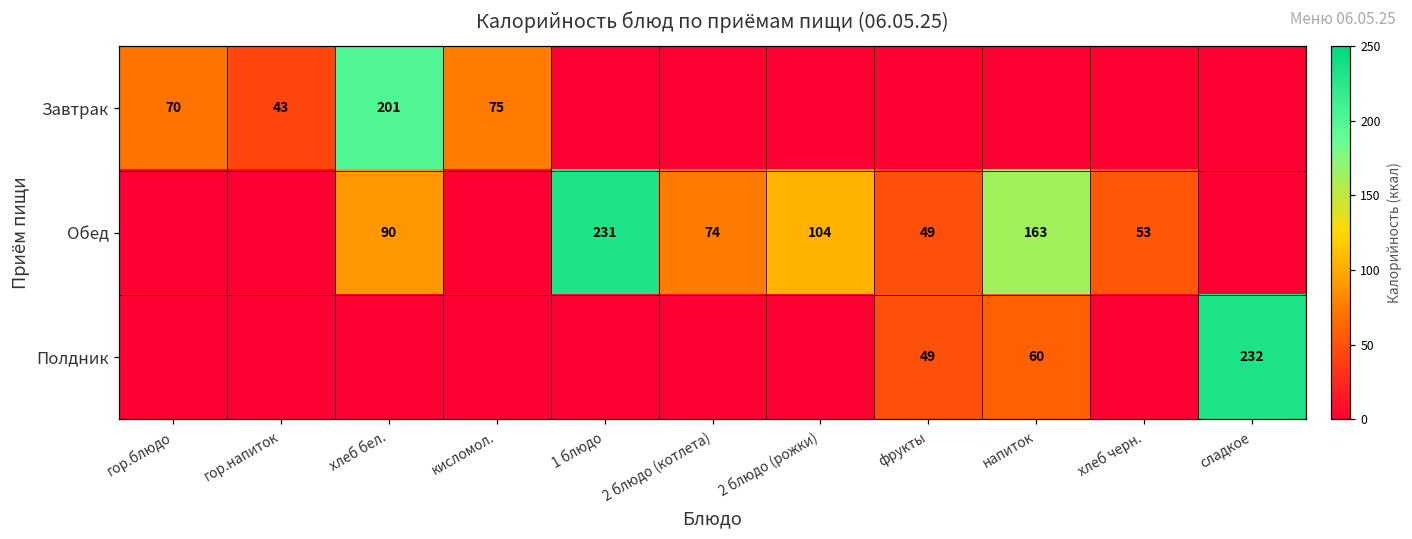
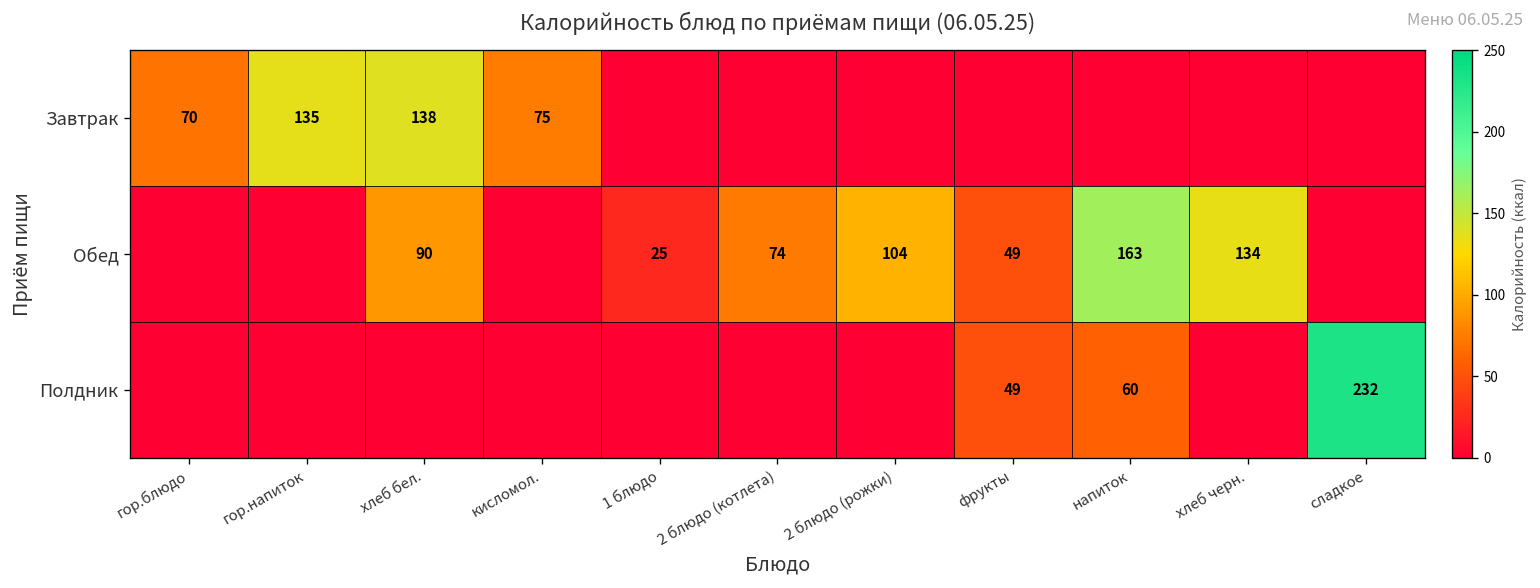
  {
    "Завтрак": {
      "гор.блюдо": 70,
-     "гор.напиток": 43,
-     "хлеб бел.": 201,
+     "гор.напиток": 135,
+     "хлеб бел.": 138,
      "кисломол.": 75
    },
    "Обед": {
      "хлеб бел.": 90,
-     "1 блюдо": 231,
+     "1 блюдо": 25,
      "2 блюдо (котлета)": 74,
      "2 блюдо (рожки)": 104,
      "фрукты": 49,
      "напиток": 163,
-     "хлеб черн.": 53
+     "хлеб черн.": 134
    },
    "Полдник": {
      "фрукты": 49,
      "напиток": 60,
      "сладкое": 232
    }
  }
